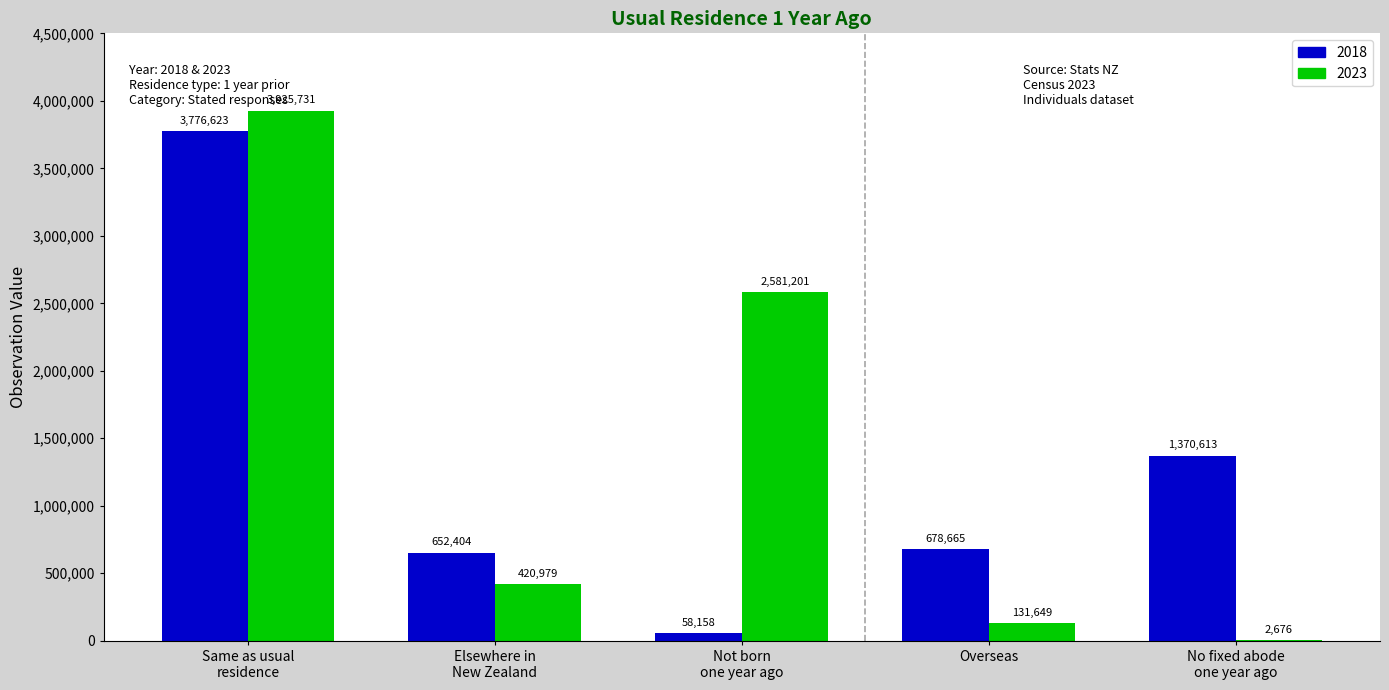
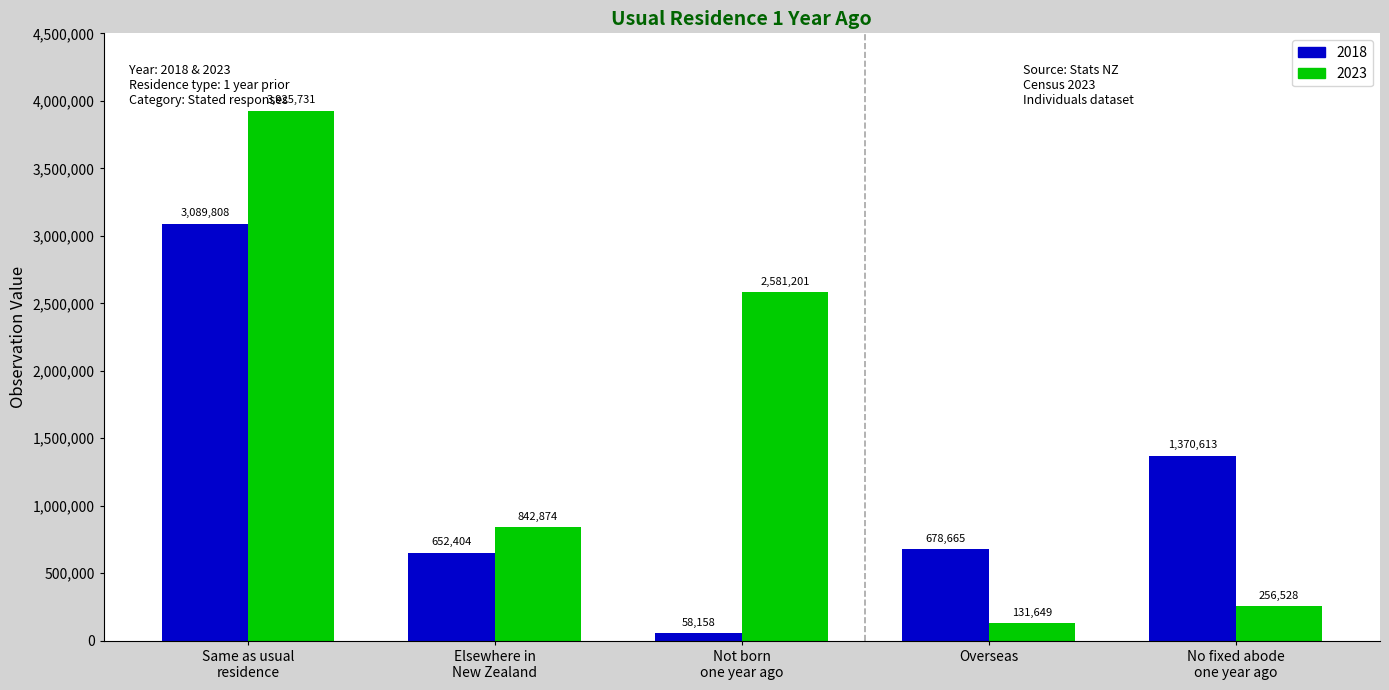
  {
    "2018": {
-     "Same as usual residence": "3,776,623",
+     "Same as usual residence": "3,089,808",
      "Elsewhere in New Zealand": "652,404",
      "Not born one year ago": "58,158",
      "Overseas": "678,665",
      "No fixed abode one year ago": "1,370,613"
    },
    "2023": {
-     "Elsewhere in New Zealand": "420,979",
+     "Elsewhere in New Zealand": "842,874",
      "Not born one year ago": "2,581,201",
      "Overseas": "131,649",
-     "No fixed abode one year ago": "2,676"
+     "No fixed abode one year ago": "256,528"
    }
  }
